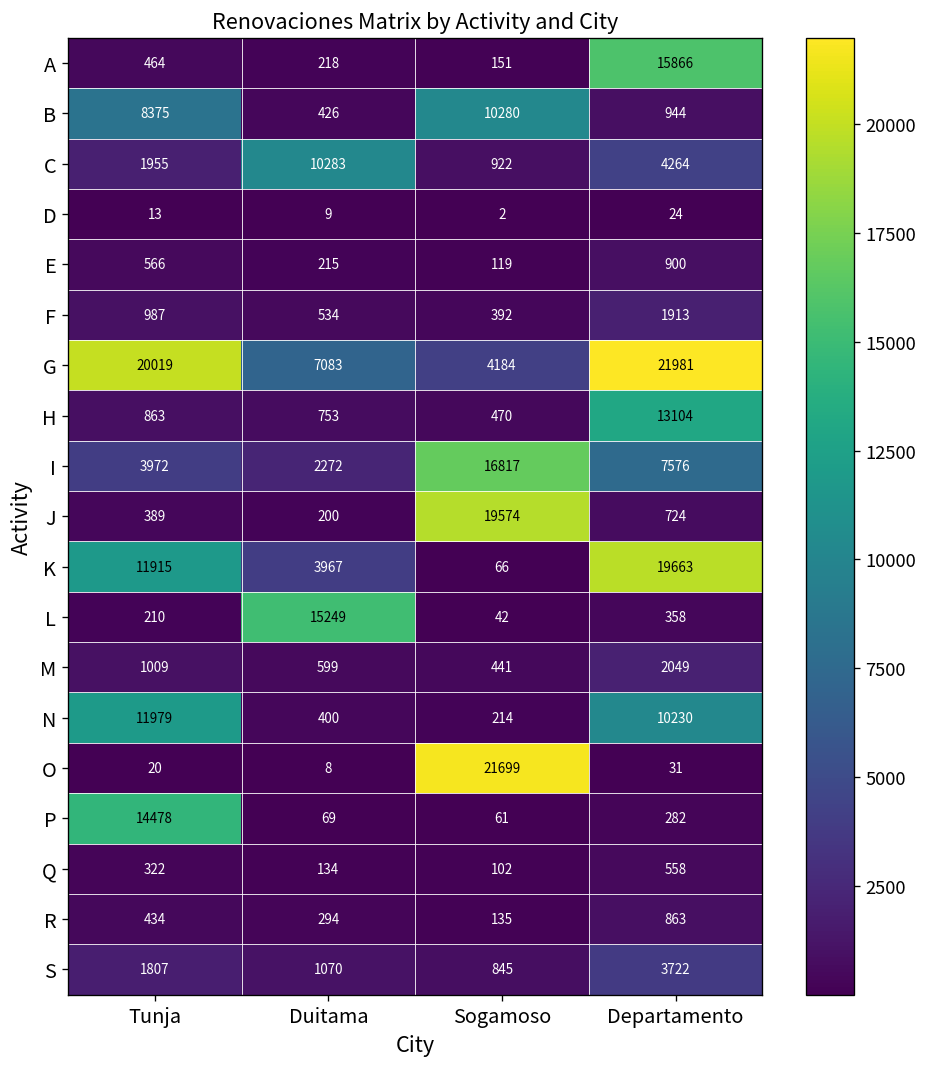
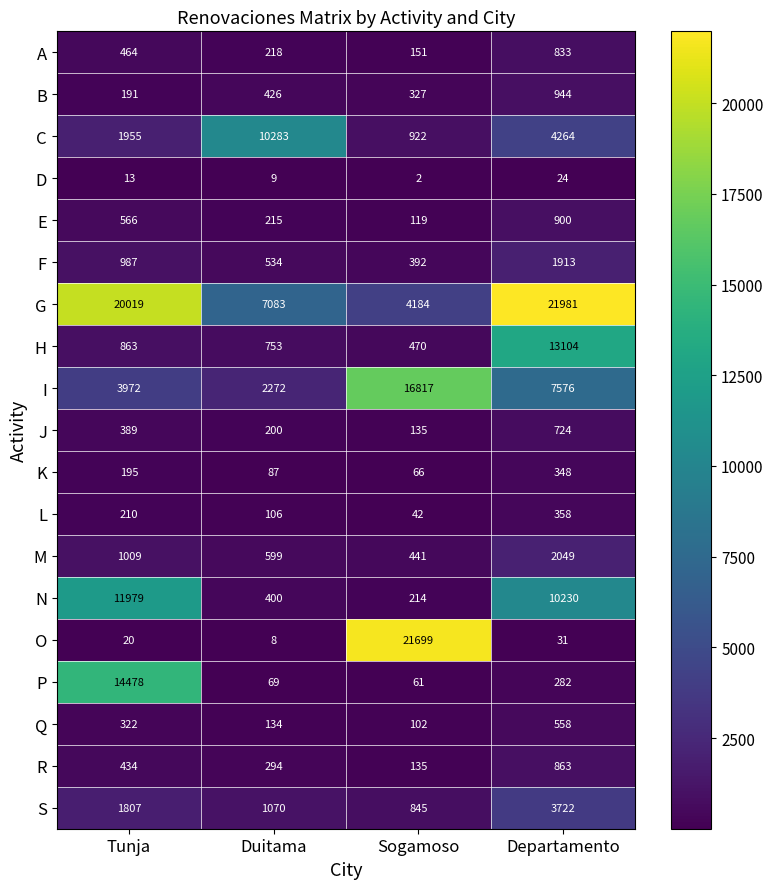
  {
    "A": {
      "Tunja": 464,
      "Duitama": 218,
      "Sogamoso": 151,
-     "Departamento": 15866
+     "Departamento": 833
    },
    "B": {
-     "Tunja": 8375,
+     "Tunja": 191,
      "Duitama": 426,
-     "Sogamoso": 10280,
+     "Sogamoso": 327,
      "Departamento": 944
    },
    "C": {
      "Tunja": 1955,
      "Duitama": 10283,
      "Sogamoso": 922,
      "Departamento": 4264
    },
    "D": {
      "Tunja": 13,
      "Duitama": 9,
      "Sogamoso": 2,
      "Departamento": 24
    },
    "E": {
      "Tunja": 566,
      "Duitama": 215,
      "Sogamoso": 119,
      "Departamento": 900
    },
    "F": {
      "Tunja": 987,
      "Duitama": 534,
      "Sogamoso": 392,
      "Departamento": 1913
    },
    "G": {
      "Tunja": 20019,
      "Duitama": 7083,
      "Sogamoso": 4184,
      "Departamento": 21981
    },
    "H": {
      "Tunja": 863,
      "Duitama": 753,
      "Sogamoso": 470,
      "Departamento": 13104
    },
    "I": {
      "Tunja": 3972,
      "Duitama": 2272,
      "Sogamoso": 16817,
      "Departamento": 7576
    },
    "J": {
      "Tunja": 389,
      "Duitama": 200,
-     "Sogamoso": 19574,
+     "Sogamoso": 135,
      "Departamento": 724
    },
    "K": {
-     "Tunja": 11915,
-     "Duitama": 3967,
+     "Tunja": 195,
+     "Duitama": 87,
      "Sogamoso": 66,
-     "Departamento": 19663
+     "Departamento": 348
    },
    "L": {
      "Tunja": 210,
-     "Duitama": 15249,
+     "Duitama": 106,
      "Sogamoso": 42,
      "Departamento": 358
    },
    "M": {
      "Tunja": 1009,
      "Duitama": 599,
      "Sogamoso": 441,
      "Departamento": 2049
    },
    "N": {
      "Tunja": 11979,
      "Duitama": 400,
      "Sogamoso": 214,
      "Departamento": 10230
    },
    "O": {
      "Tunja": 20,
      "Duitama": 8,
      "Sogamoso": 21699,
      "Departamento": 31
    },
    "P": {
      "Tunja": 14478,
      "Duitama": 69,
      "Sogamoso": 61,
      "Departamento": 282
    },
    "Q": {
      "Tunja": 322,
      "Duitama": 134,
      "Sogamoso": 102,
      "Departamento": 558
    },
    "R": {
      "Tunja": 434,
      "Duitama": 294,
      "Sogamoso": 135,
      "Departamento": 863
    },
    "S": {
      "Tunja": 1807,
      "Duitama": 1070,
      "Sogamoso": 845,
      "Departamento": 3722
    }
  }
